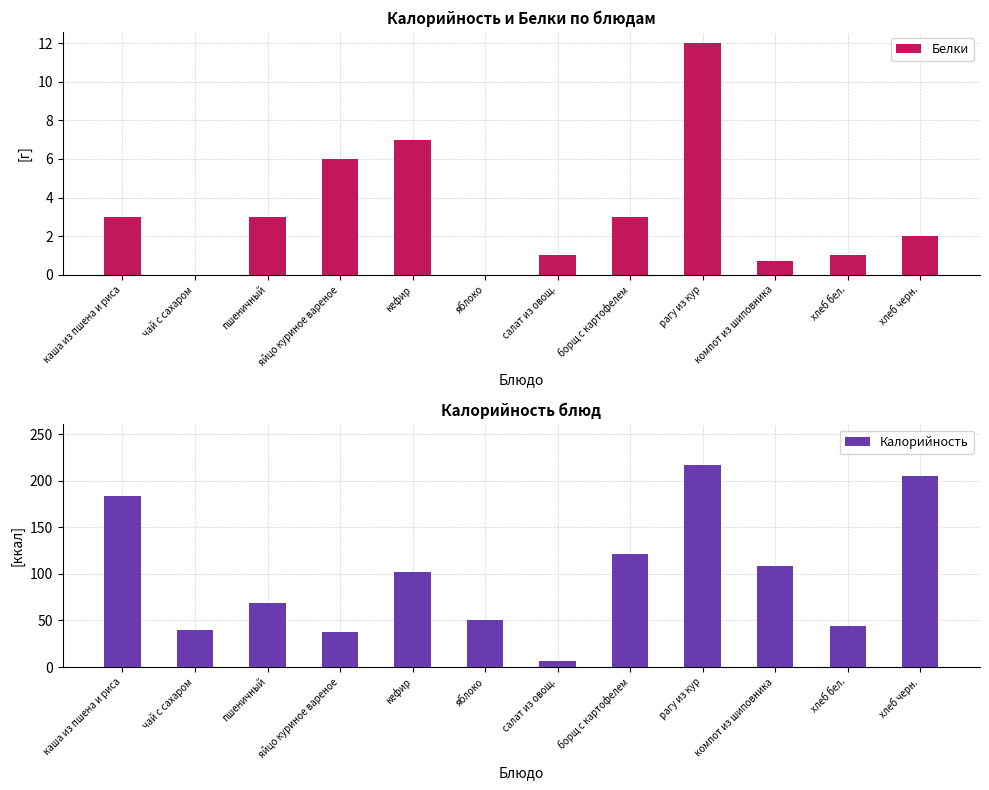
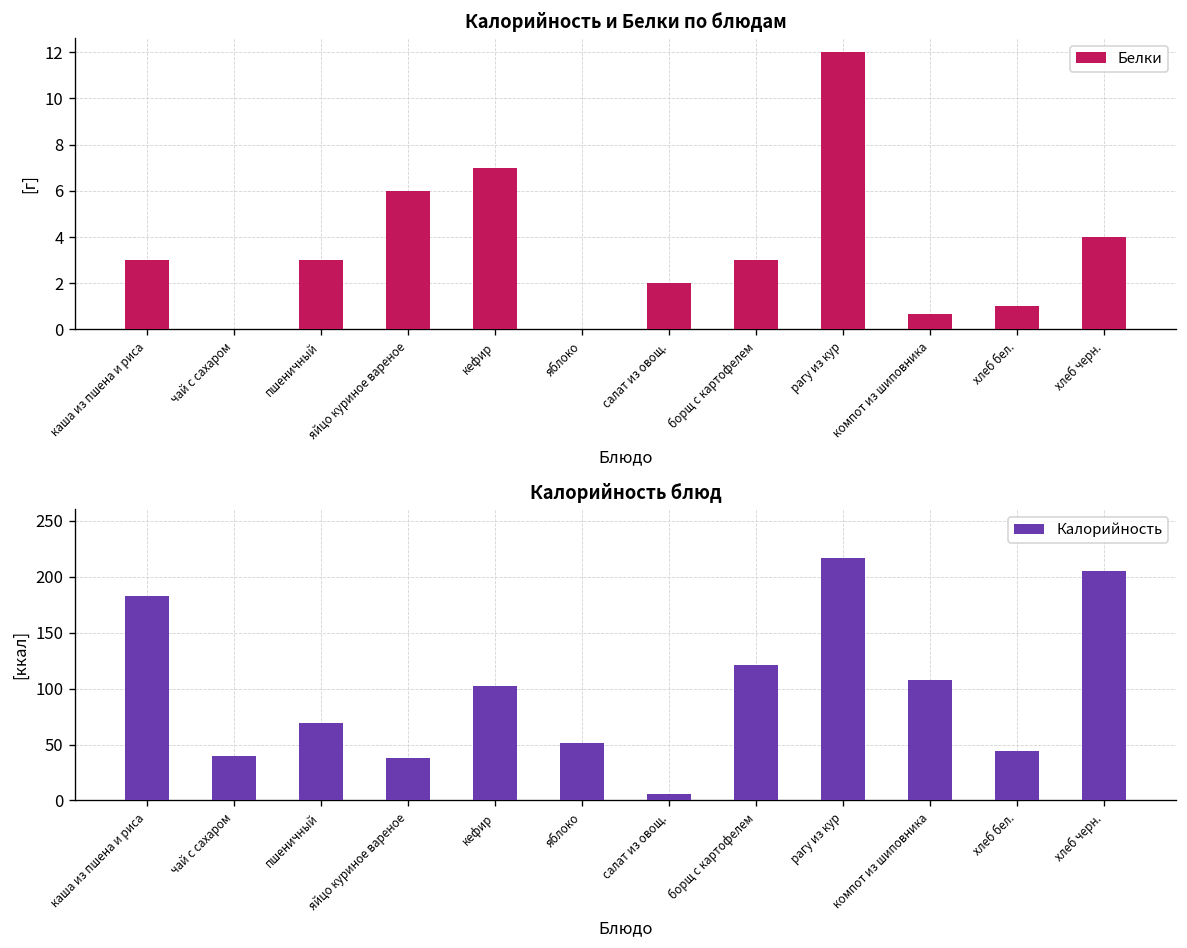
  {
    "Калорийность и Белки по блюдам": {
      "каша из пшена и риса": 3,
      "чай с сахаром": 0,
      "пшеничный": 3,
      "яйцо куриное вареное": 6,
      "кефир": 7,
      "яблоко": 0,
-     "салат из овощ.": 1,
+     "салат из овощ.": 2,
      "борщ с картофелем": 3,
      "рагу из кур": 12,
      "компот из шиповника": 0.7,
      "хлеб бел.": 1,
-     "хлеб черн.": 2
+     "хлеб черн.": 4
    },
    "Калорийность блюд": {
      "каша из пшена и риса": 180,
      "чай с сахаром": 40,
      "пшеничный": 70,
      "яйцо куриное вареное": 40,
      "кефир": 100,
      "яблоко": 50,
      "салат из овощ.": 10,
      "борщ с картофелем": 120,
      "рагу из кур": 220,
      "компот из шиповника": 110,
      "хлеб бел.": 40,
      "хлеб черн.": 210
    }
  }
